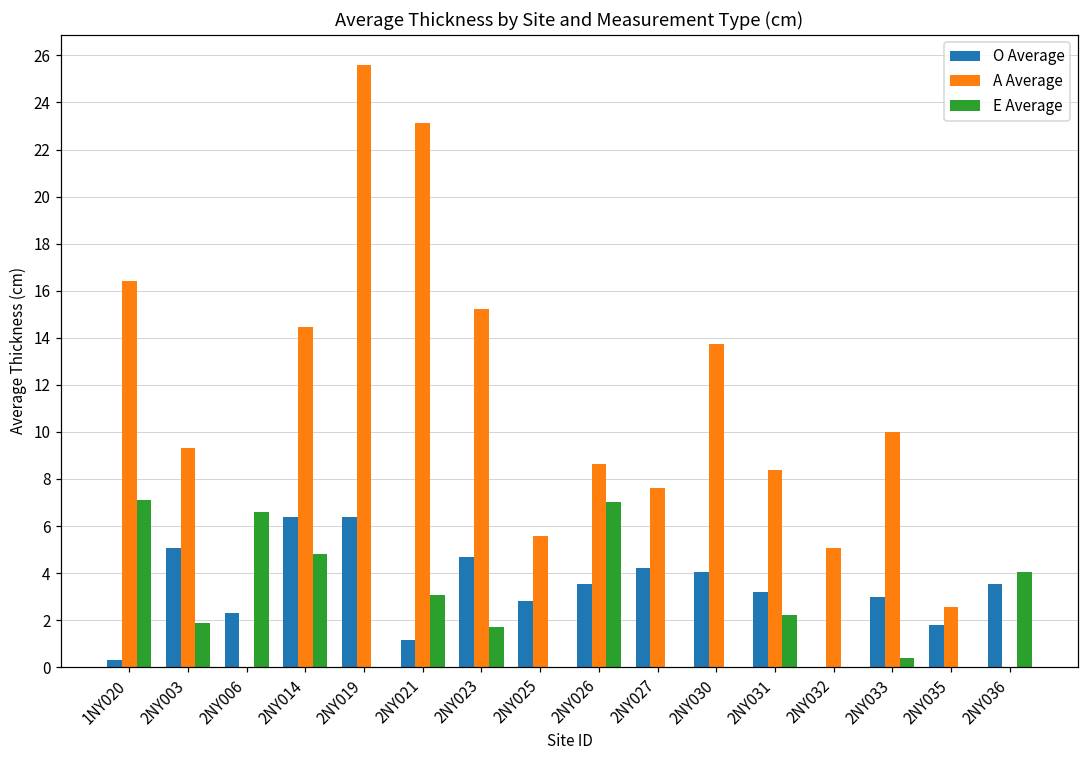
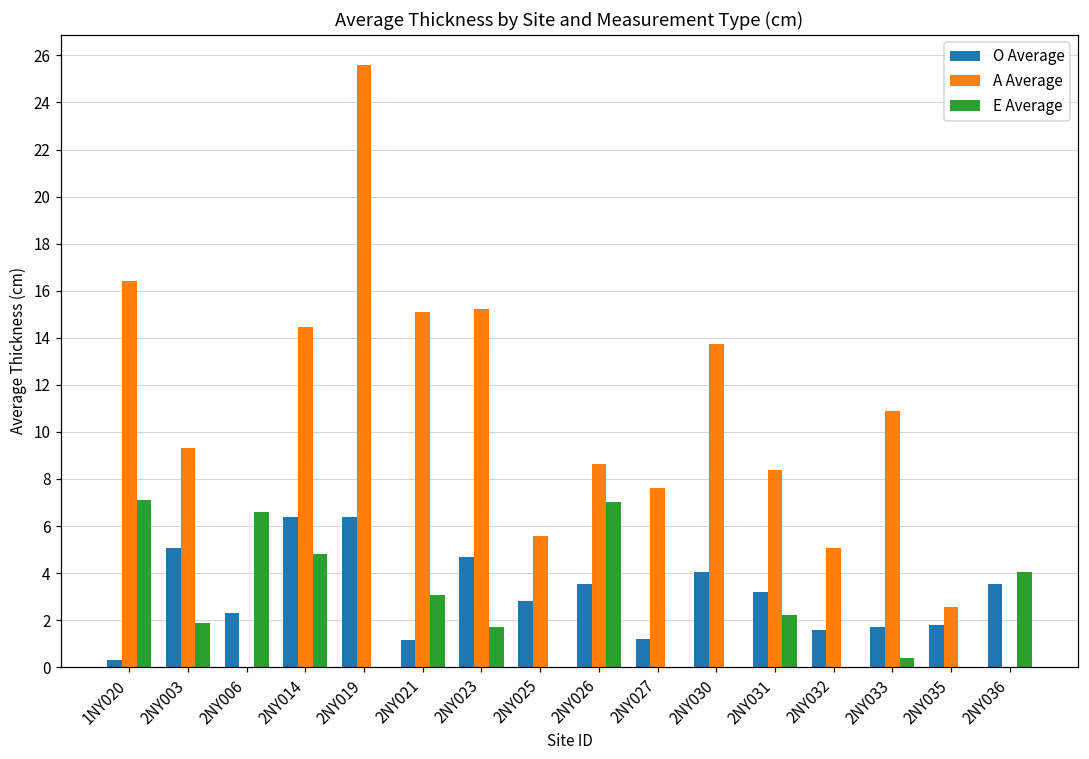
  {
    "O Average": {
      "1NY020": 0.3,
      "2NY003": 5.1,
      "2NY006": 2.3,
      "2NY014": 6.4,
      "2NY019": 6.4,
      "2NY021": 1.2,
      "2NY023": 4.7,
      "2NY025": 2.8,
      "2NY026": 3.6,
-     "2NY027": 4.2,
+     "2NY027": 1.2,
      "2NY030": 4.1,
      "2NY031": 3.2,
-     "2NY032": 0.0,
-     "2NY033": 3.0,
+     "2NY032": 1.6,
+     "2NY033": 1.7,
      "2NY035": 1.8,
      "2NY036": 3.6
    },
    "A Average": {
      "1NY020": 16.4,
      "2NY003": 9.3,
      "2NY006": 0.0,
      "2NY014": 14.5,
      "2NY019": 25.6,
-     "2NY021": 23.1,
+     "2NY021": 15.1,
      "2NY023": 15.2,
      "2NY025": 5.6,
      "2NY026": 8.6,
      "2NY027": 7.6,
      "2NY030": 13.7,
      "2NY031": 8.4,
      "2NY032": 5.1,
-     "2NY033": 10.0,
+     "2NY033": 10.9,
      "2NY035": 2.5,
      "2NY036": 0.0
    },
    "E Average": {
      "1NY020": 7.1,
      "2NY003": 1.9,
      "2NY006": 6.6,
      "2NY014": 4.8,
      "2NY019": 0.0,
      "2NY021": 3.0,
      "2NY023": 1.7,
      "2NY025": 0.0,
      "2NY026": 7.0,
      "2NY027": 0.0,
      "2NY030": 0.0,
      "2NY031": 2.2,
      "2NY032": 0.0,
      "2NY033": 0.4,
      "2NY035": 0.0,
      "2NY036": 4.1
    }
  }
